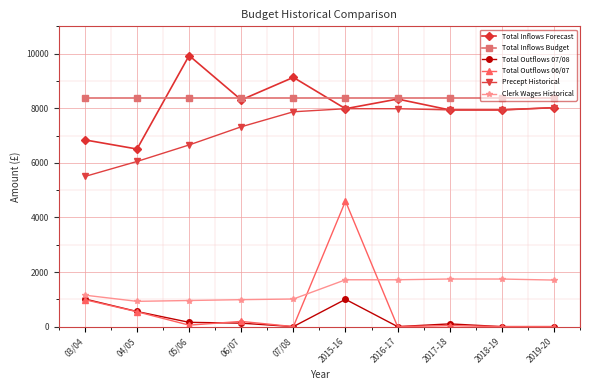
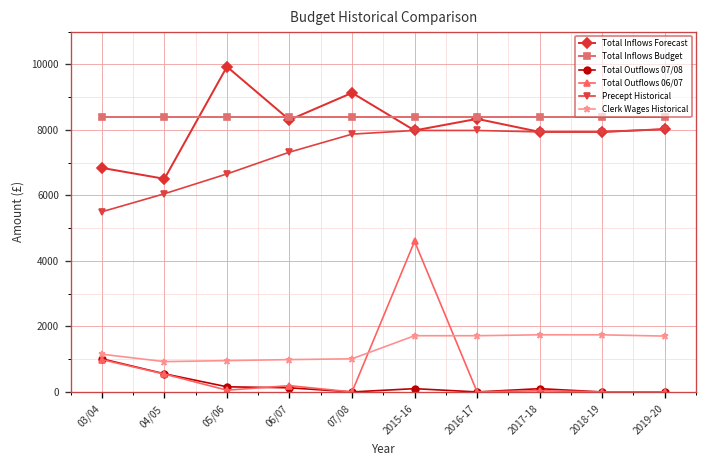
  {
    "Total Outflows 07/08": {
      "05/06": 200,
-     "2015-16": 1000
+     "2015-16": 100
    }
  }
